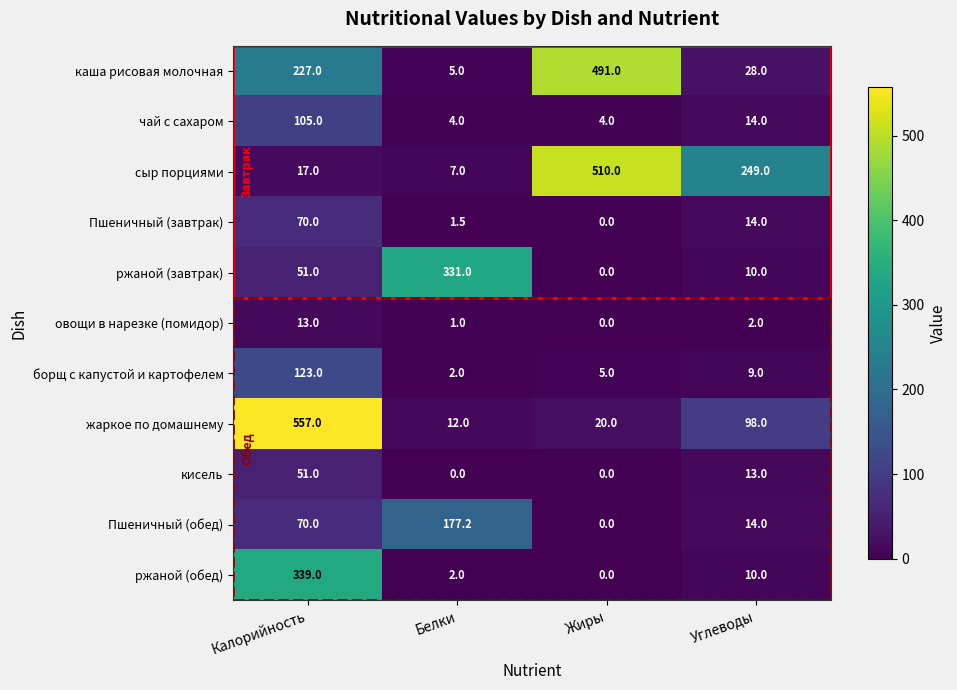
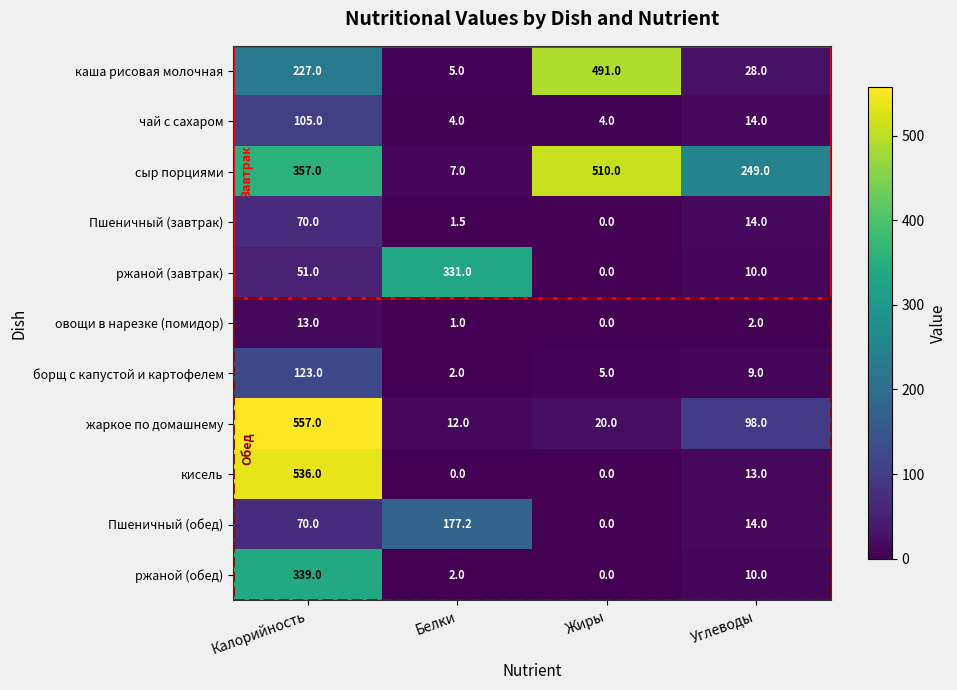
  {
    "каша рисовая молочная": {
      "Калорийность": 227.0,
      "Белки": 5.0,
      "Жиры": 491.0,
      "Углеводы": 28.0
    },
    "чай с сахаром": {
      "Калорийность": 105.0,
      "Белки": 4.0,
      "Жиры": 4.0,
      "Углеводы": 14.0
    },
    "сыр порциями": {
-     "Калорийность": 17.0,
+     "Калорийность": 357.0,
      "Белки": 7.0,
      "Жиры": 510.0,
      "Углеводы": 249.0
    },
    "Пшеничный (завтрак)": {
      "Калорийность": 70.0,
      "Белки": 1.5,
      "Жиры": 0.0,
      "Углеводы": 14.0
    },
    "ржаной (завтрак)": {
      "Калорийность": 51.0,
      "Белки": 331.0,
      "Жиры": 0.0,
      "Углеводы": 10.0
    },
    "овощи в нарезке (помидор)": {
      "Калорийность": 13.0,
      "Белки": 1.0,
      "Жиры": 0.0,
      "Углеводы": 2.0
    },
    "борщ с капустой и картофелем": {
      "Калорийность": 123.0,
      "Белки": 2.0,
      "Жиры": 5.0,
      "Углеводы": 9.0
    },
    "жаркое по домашнему": {
      "Белки": 12.0,
      "Жиры": 20.0,
      "Углеводы": 98.0
    },
    "кисель": {
-     "Калорийность": 51.0,
+     "Калорийность": 536.0,
      "Белки": 0.0,
      "Жиры": 0.0,
      "Углеводы": 13.0
    },
    "Пшеничный (обед)": {
      "Калорийность": 70.0,
      "Белки": 177.2,
      "Жиры": 0.0,
      "Углеводы": 14.0
    },
    "ржаной (обед)": {
      "Калорийность": 339.0,
      "Белки": 2.0,
      "Жиры": 0.0,
      "Углеводы": 10.0
    }
  }
